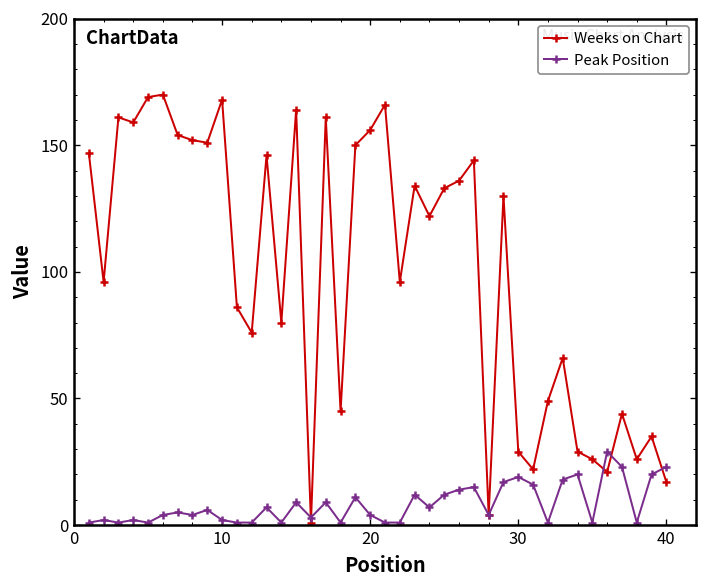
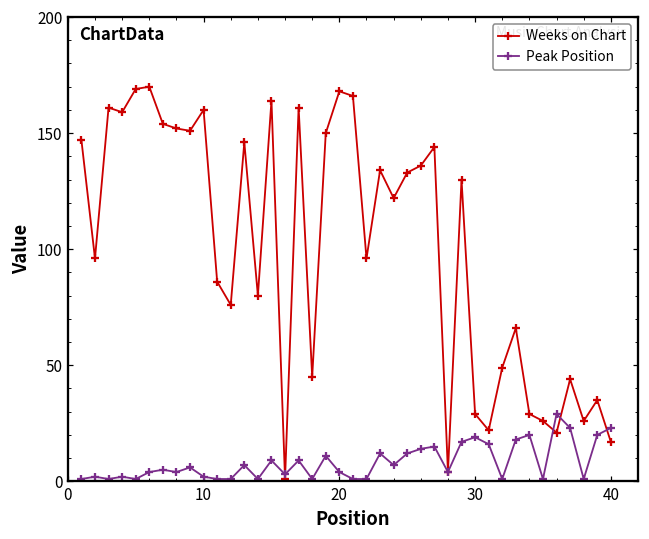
  {
    "Weeks on Chart": {
-     "10": 168,
-     "20": 156,
+     "10": 160,
+     "20": 168,
      "30": 29,
      "40": 17
    },
    "Peak Position": {
      "10": 2,
      "20": 4,
      "30": 19,
      "40": 23
    }
  }
